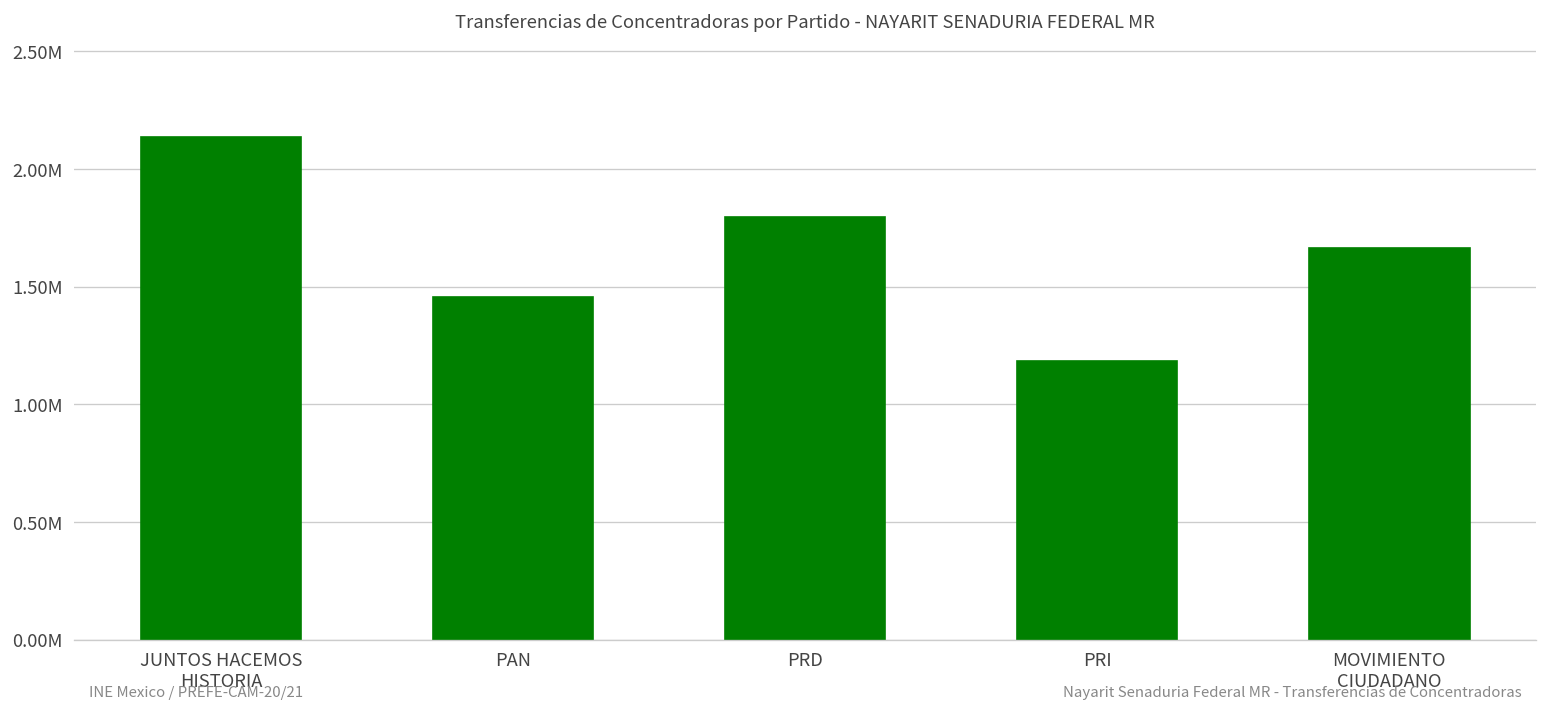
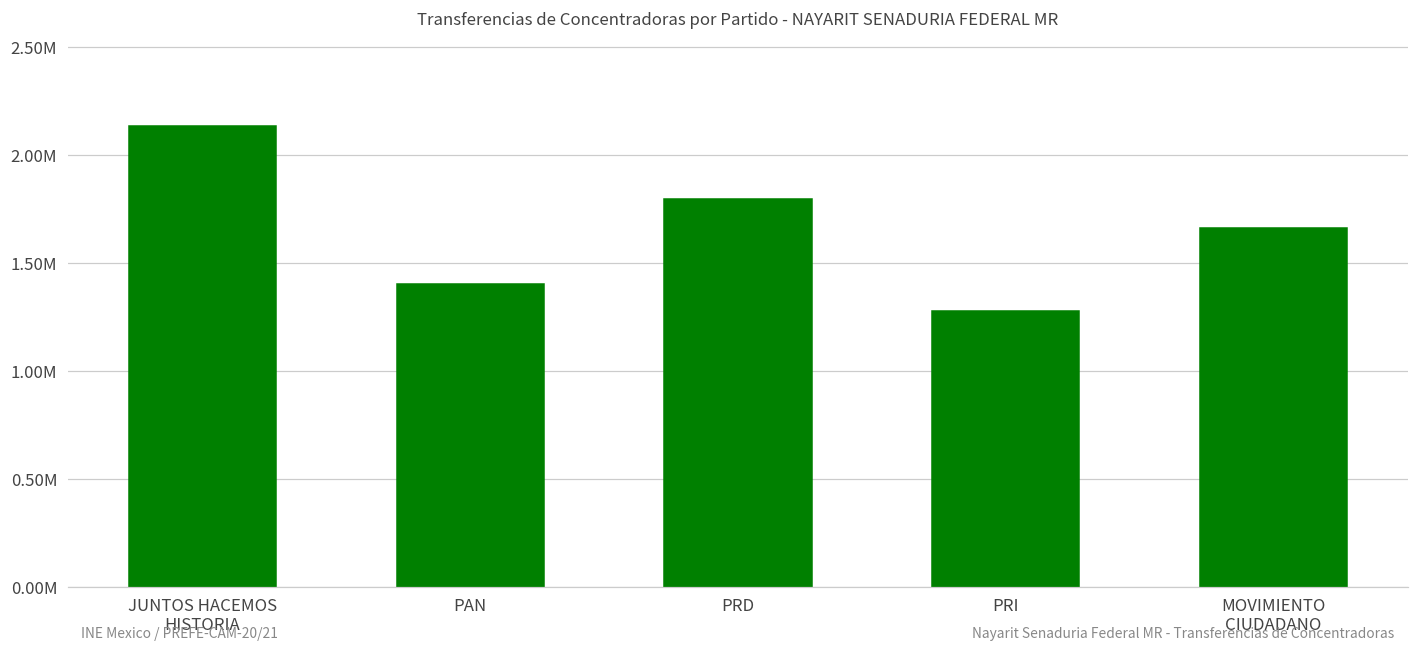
  {
    "JUNTOS HACEMOS HISTORIA": 2130000,
-   "PAN": 1460000,
+   "PAN": 1400000,
    "PRD": 1790000,
-   "PRI": 1180000,
+   "PRI": 1280000,
    "MOVIMIENTO CIUDADANO": 1660000
  }
